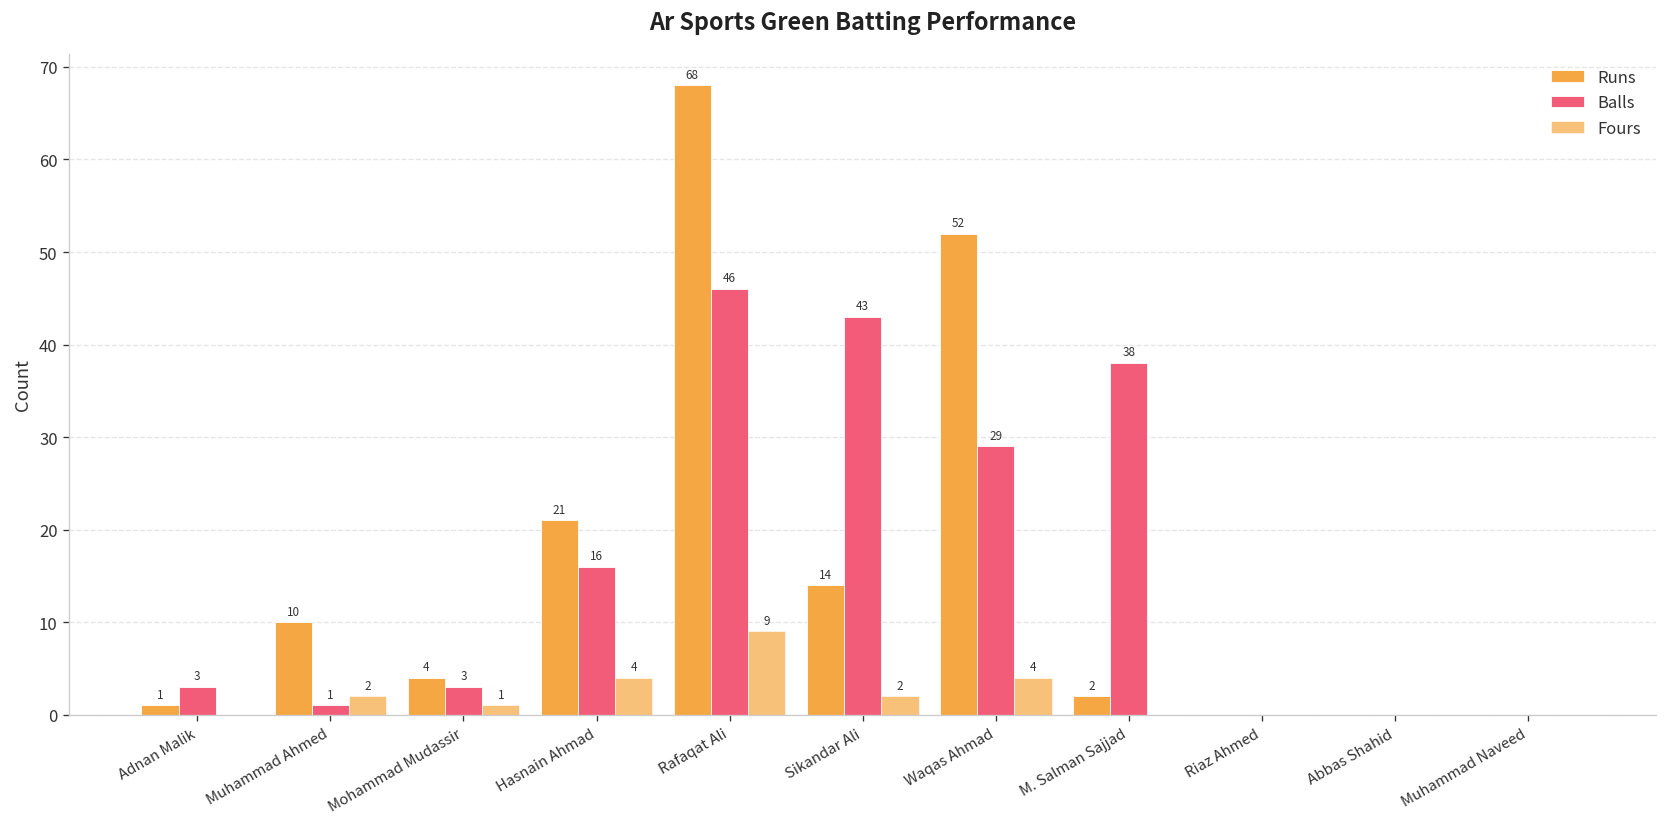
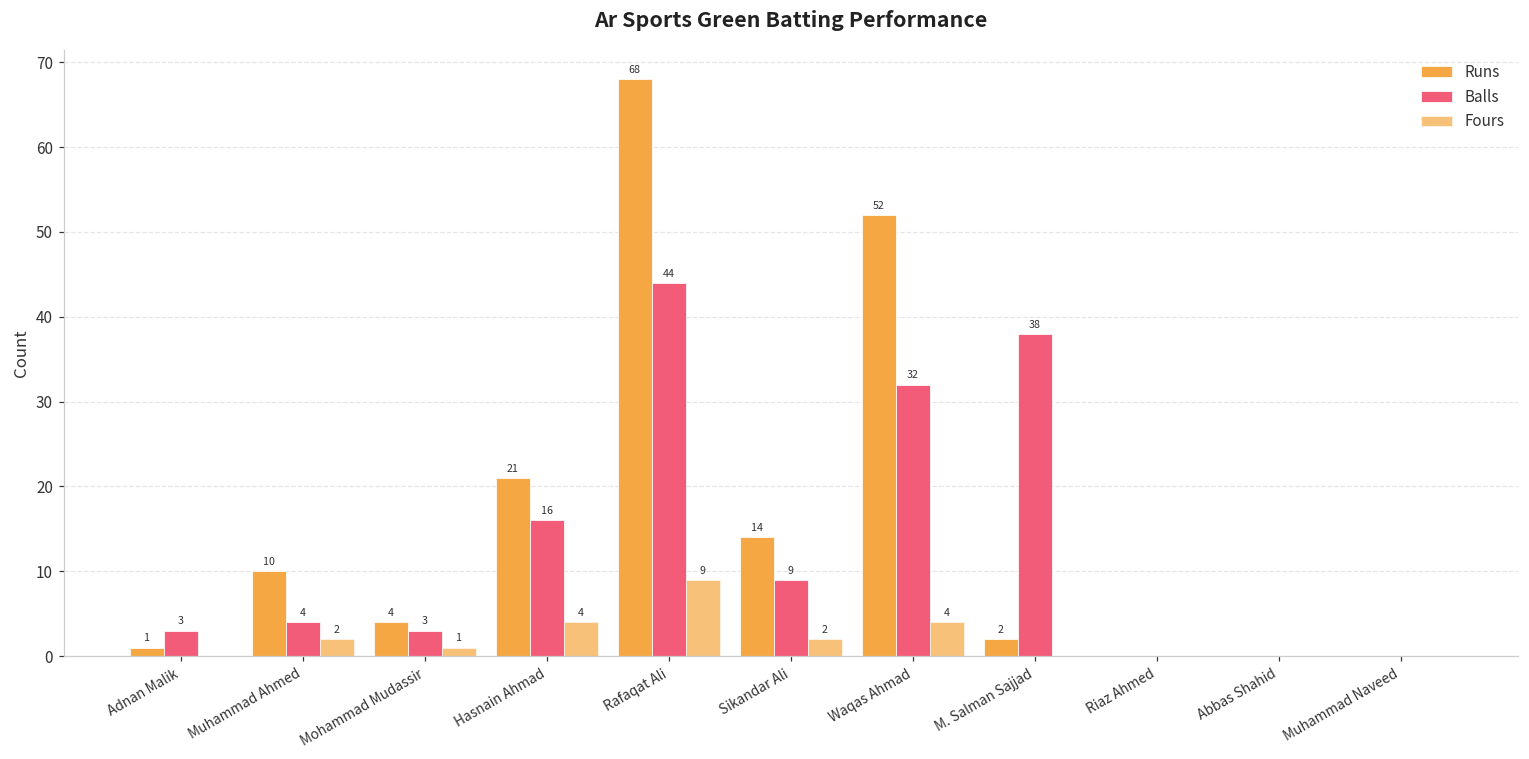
  {
    "Balls": {
      "Adnan Malik": 3,
-     "Muhammad Ahmed": 1,
+     "Muhammad Ahmed": 4,
      "Mohammad Mudassir": 3,
      "Hasnain Ahmad": 16,
-     "Rafaqat Ali": 46,
-     "Sikandar Ali": 43,
-     "Waqas Ahmad": 29,
+     "Rafaqat Ali": 44,
+     "Sikandar Ali": 9,
+     "Waqas Ahmad": 32,
      "M. Salman Sajjad": 38
    }
  }
